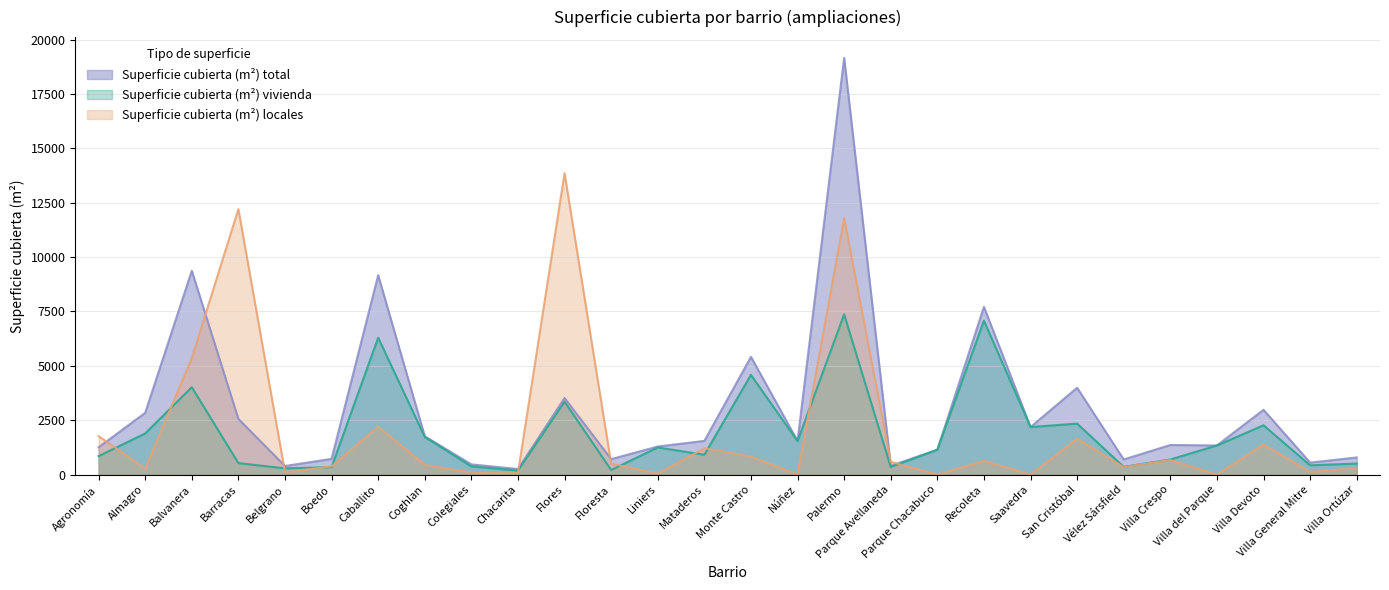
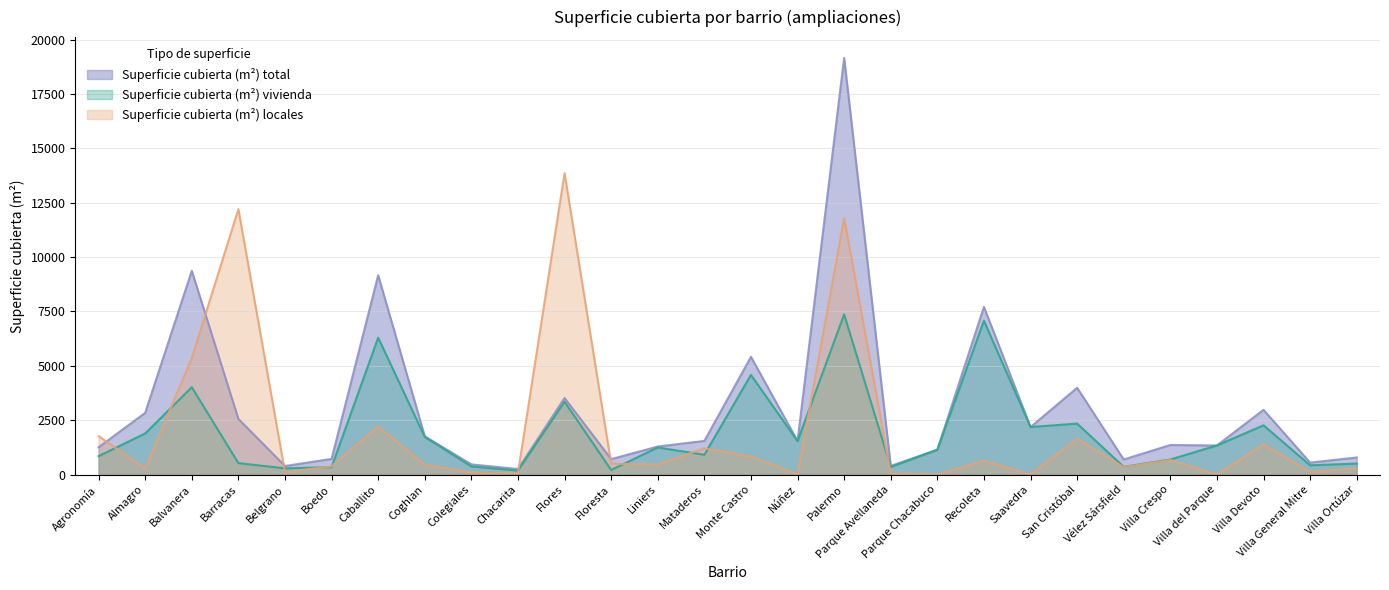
  {
    "Superficie cubierta (m²) locales": {
      "Agronomía": 1800,
      "Almagro": 300,
      "Balvanera": 5400,
      "Barracas": 12200,
      "Belgrano": 100,
      "Caballito": 2200,
      "Coghlan": 400,
      "Colegiales": 100,
      "Flores": 13900,
      "Floresta": 500,
-     "Liniers": 0,
+     "Liniers": 500,
      "Mataderos": 1200,
      "Monte Castro": 800,
      "Núñez": 0,
      "Palermo": 11800,
-     "Parque Avellaneda": 600,
+     "Parque Avellaneda": 100,
      "Parque Chacabuco": 0,
      "Recoleta": 600,
      "Saavedra": 0,
      "San Cristóbal": 1600,
      "Villa del Parque": 0,
      "Villa Devoto": 1400,
      "Villa General Mitre": 100,
      "Villa Ortúzar": 300
    }
  }
